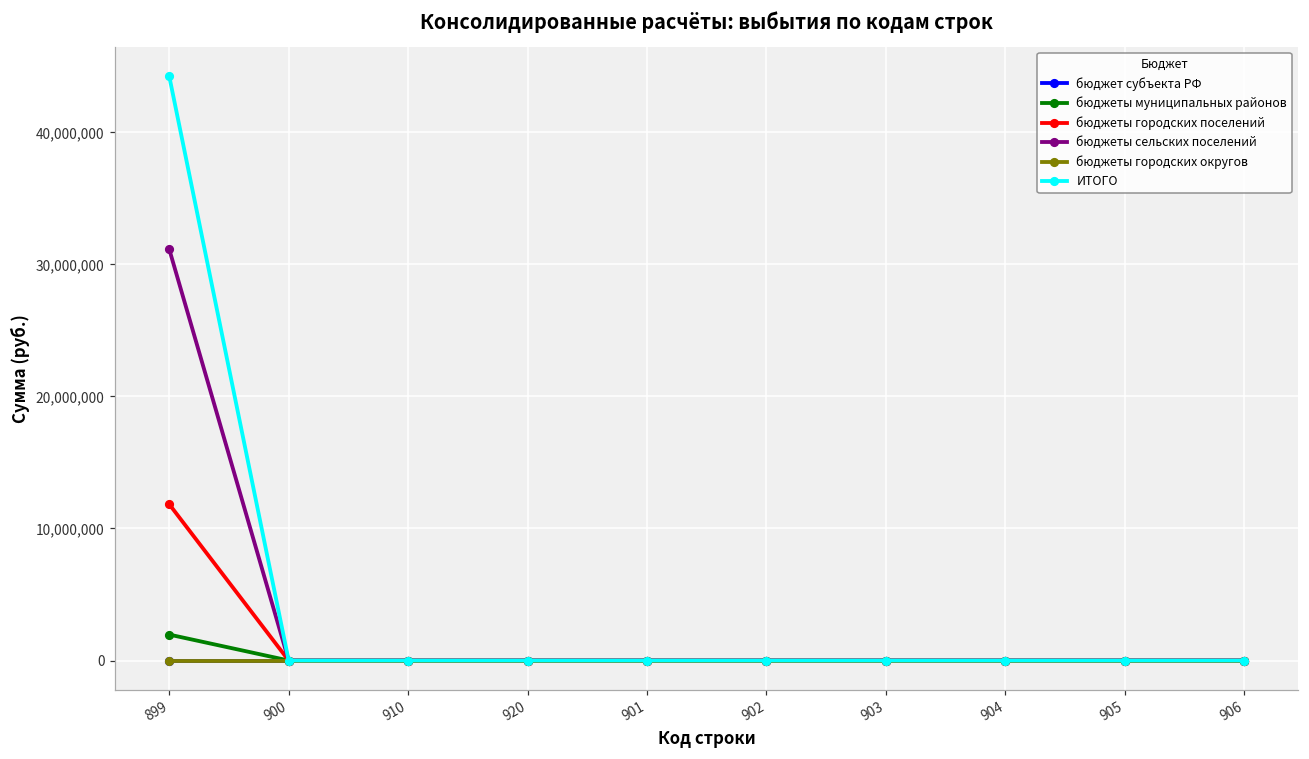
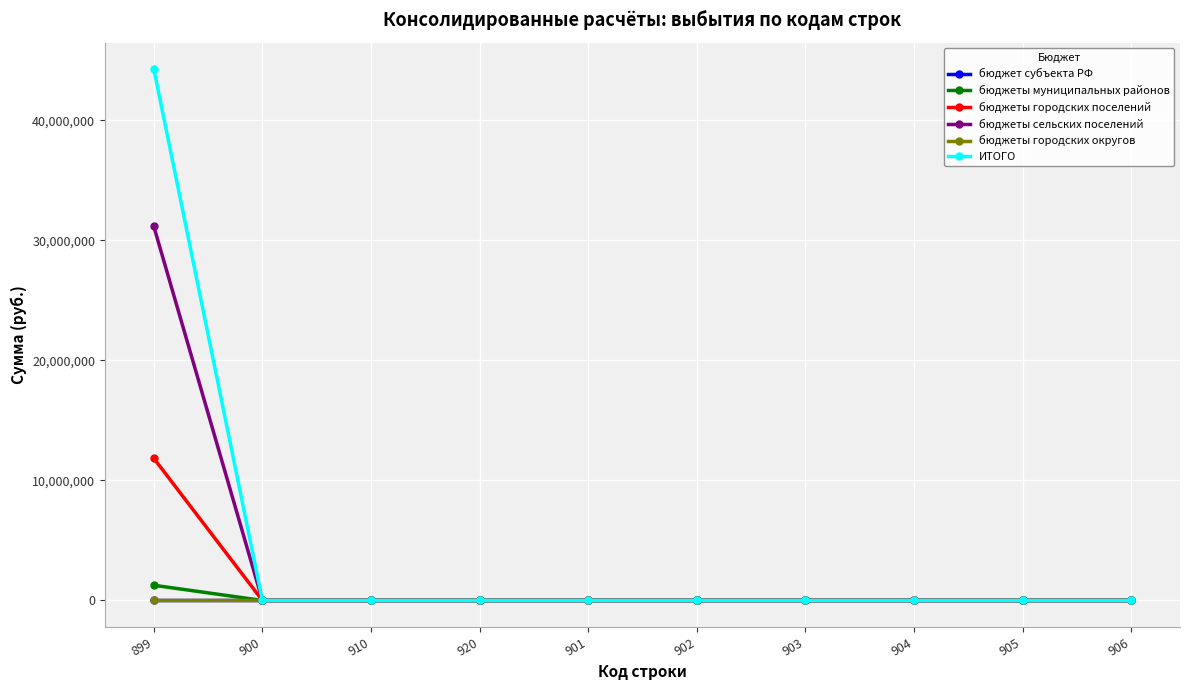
  {
    "бюджеты городских округов": {
      "899": "0"
    },
    "бюджеты муниципальных районов": {
-     "899": "2,000,000"
+     "899": "1,300,000"
    },
    "бюджеты городских поселений": {
      "899": "11,800,000"
    },
    "бюджеты сельских поселений": {
      "899": "31,200,000"
    },
    "ИТОГО": {
      "899": "44,300,000"
    }
  }
